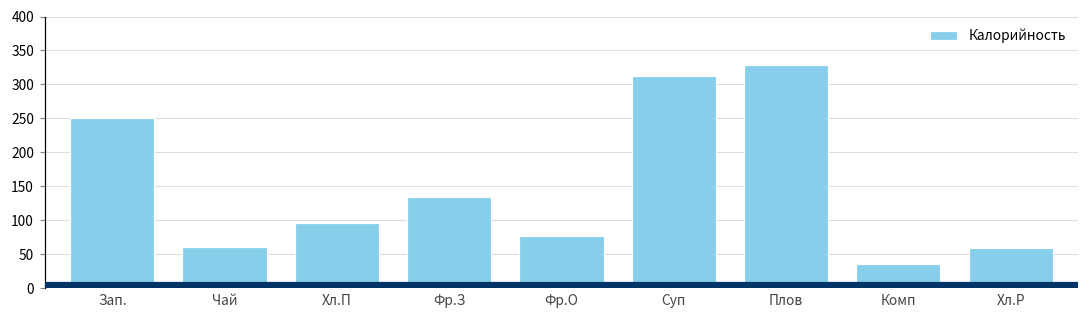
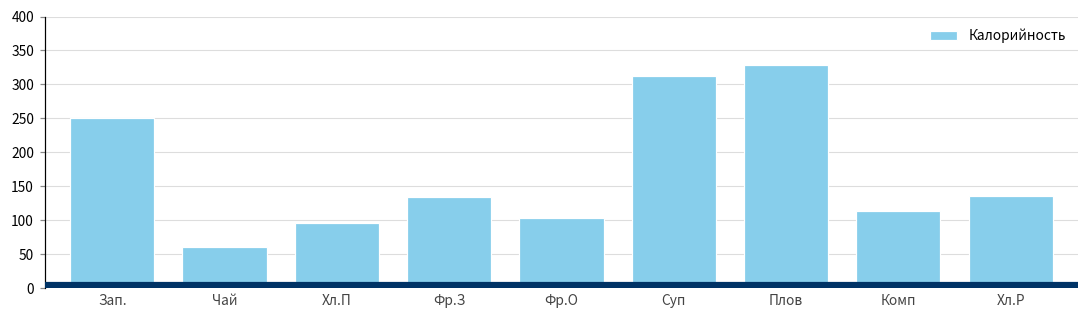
  {
    "Зап.": 250,
    "Чай": 60,
    "Хл.П": 100,
    "Фр.З": 130,
-   "Фр.О": 80,
+   "Фр.О": 100,
    "Суп": 310,
    "Плов": 330,
-   "Комп": 40,
-   "Хл.Р": 60
+   "Комп": 110,
+   "Хл.Р": 140
  }
